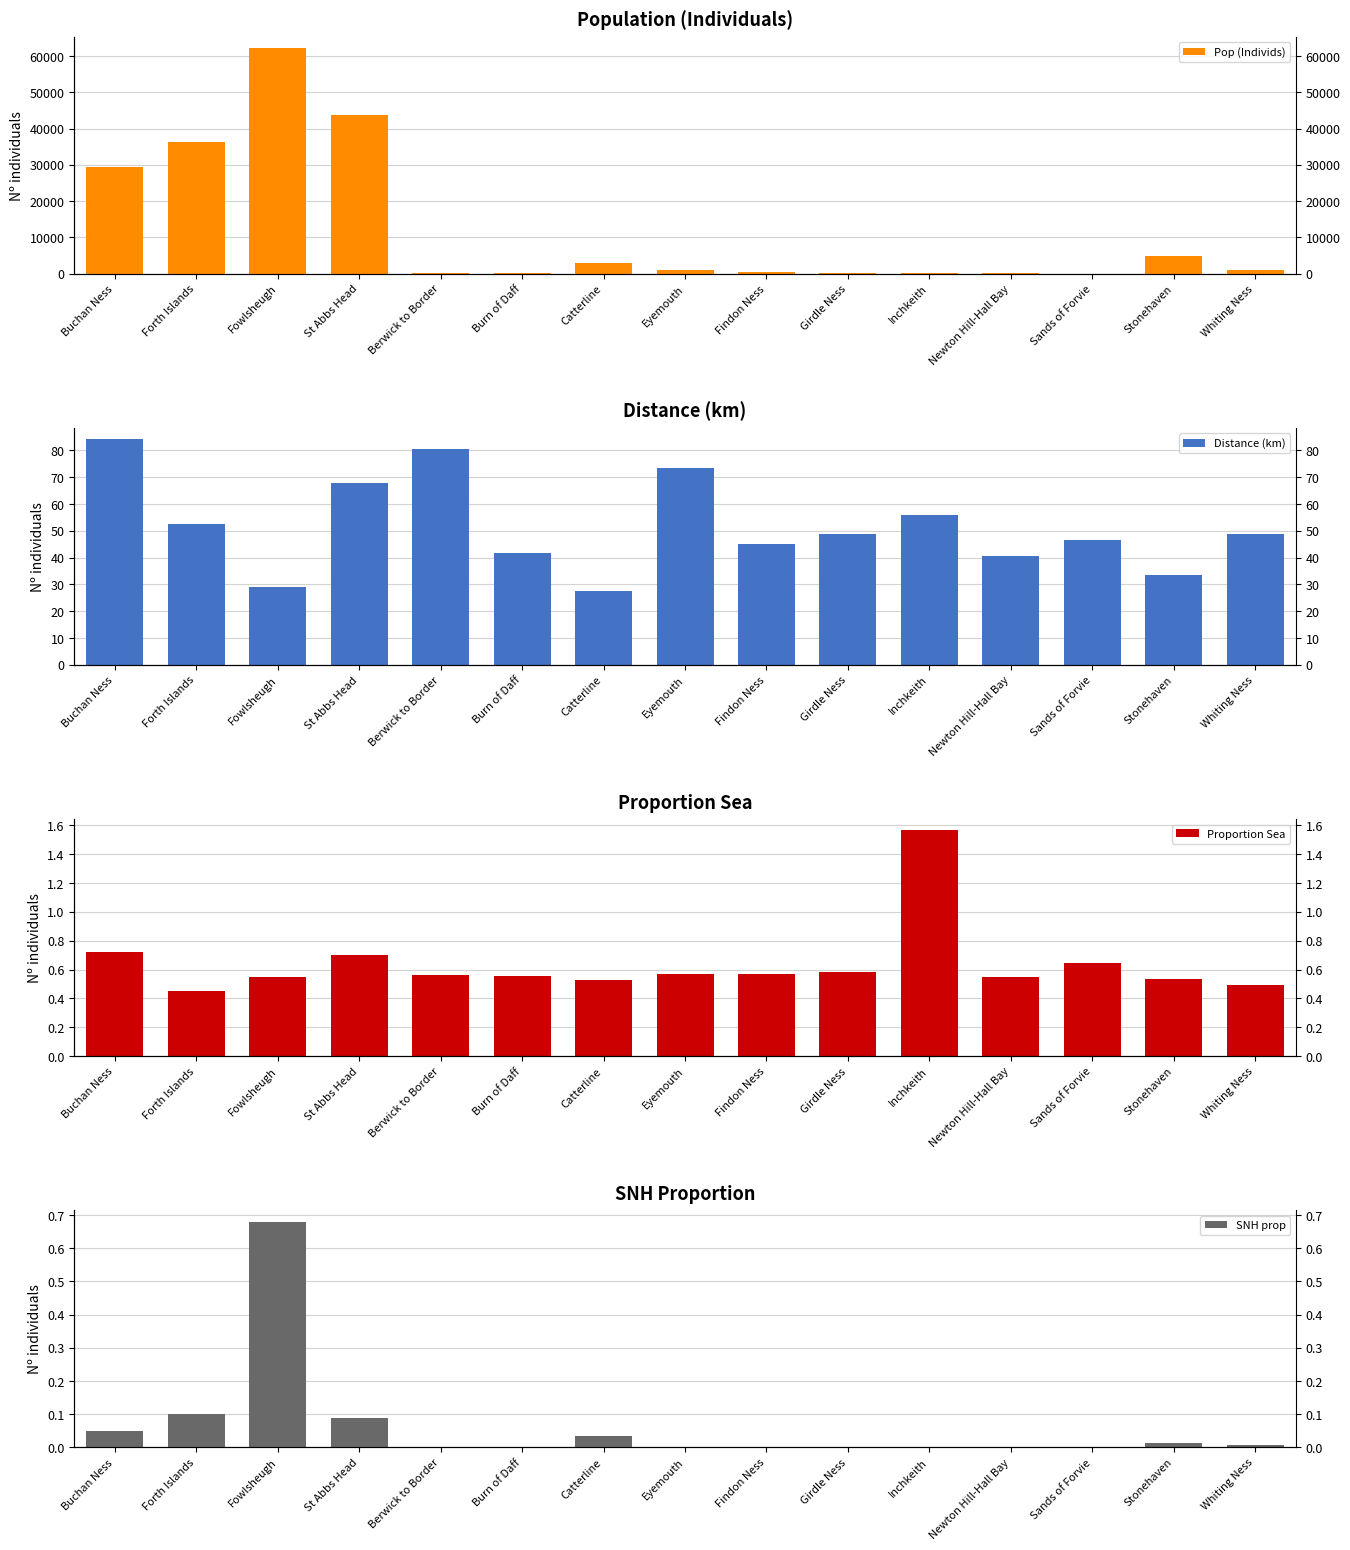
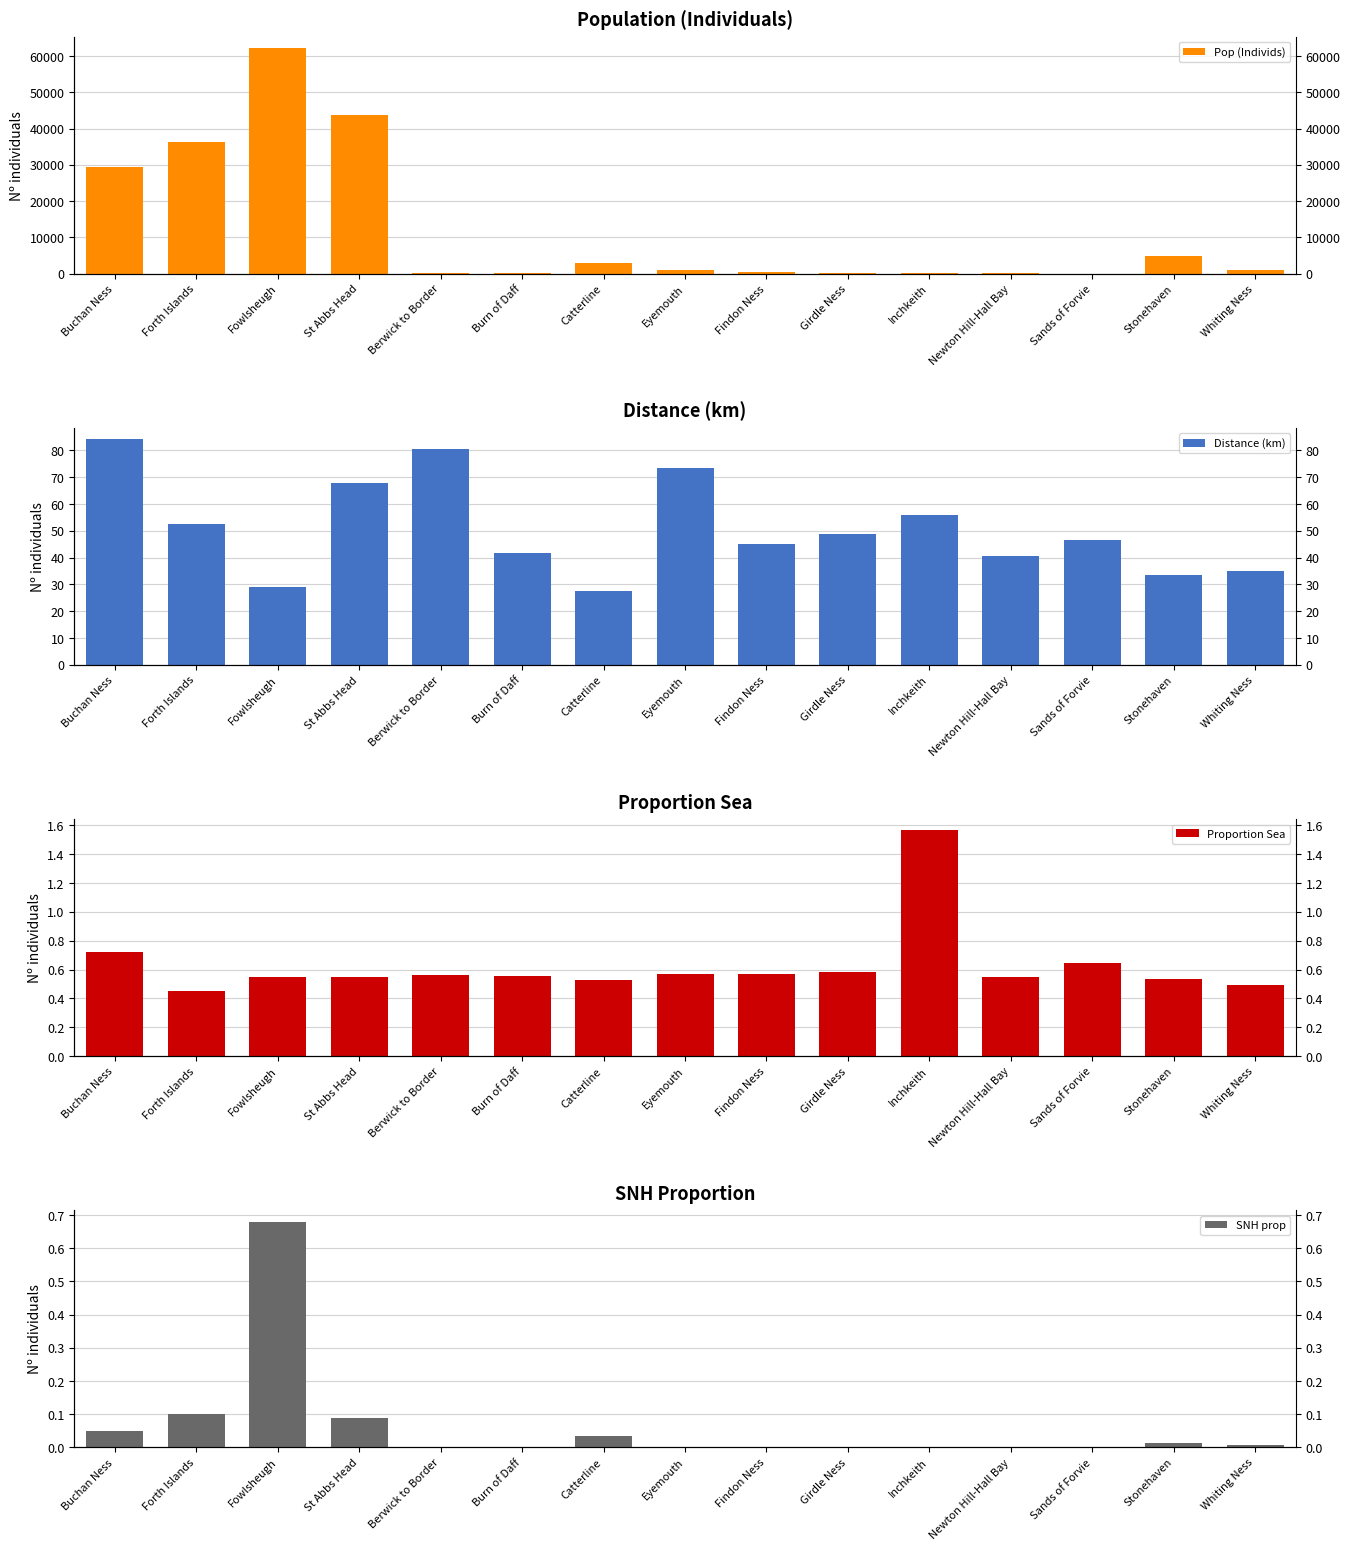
  {
    "Population (Individuals)": {
      "Buchan Ness": 29000,
      "Forth Islands": 36000,
      "Fowlsheugh": 62000,
      "St Abbs Head": 44000,
      "Catterline": 3000,
      "Eyemouth": 1000,
      "Stonehaven": 5000,
      "Whiting Ness": 1000
    },
    "Distance (km)": {
      "Buchan Ness": 84,
      "Forth Islands": 53,
      "Fowlsheugh": 29,
      "St Abbs Head": 68,
      "Berwick to Border": 80,
      "Burn of Daff": 42,
      "Catterline": 28,
      "Eyemouth": 73,
      "Findon Ness": 45,
      "Girdle Ness": 49,
      "Inchkeith": 56,
      "Newton Hill-Hall Bay": 41,
      "Sands of Forvie": 47,
      "Stonehaven": 34,
-     "Whiting Ness": 49
+     "Whiting Ness": 35
    },
    "Proportion Sea": {
      "Buchan Ness": 0.72,
      "Forth Islands": 0.45,
      "Fowlsheugh": 0.55,
-     "St Abbs Head": 0.70,
+     "St Abbs Head": 0.55,
      "Berwick to Border": 0.57,
      "Burn of Daff": 0.55,
      "Catterline": 0.53,
      "Eyemouth": 0.57,
      "Findon Ness": 0.57,
      "Girdle Ness": 0.58,
      "Inchkeith": 1.57,
      "Newton Hill-Hall Bay": 0.55,
      "Sands of Forvie": 0.64,
      "Stonehaven": 0.53,
      "Whiting Ness": 0.49
    },
    "SNH Proportion": {
      "Buchan Ness": 0.05,
      "Forth Islands": 0.10,
      "Fowlsheugh": 0.68,
      "St Abbs Head": 0.09,
      "Catterline": 0.03,
      "Stonehaven": 0.01
    }
  }
